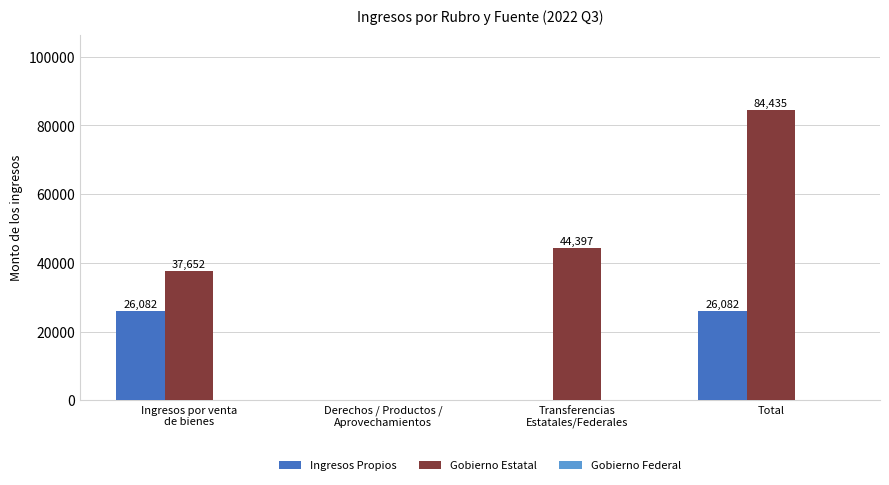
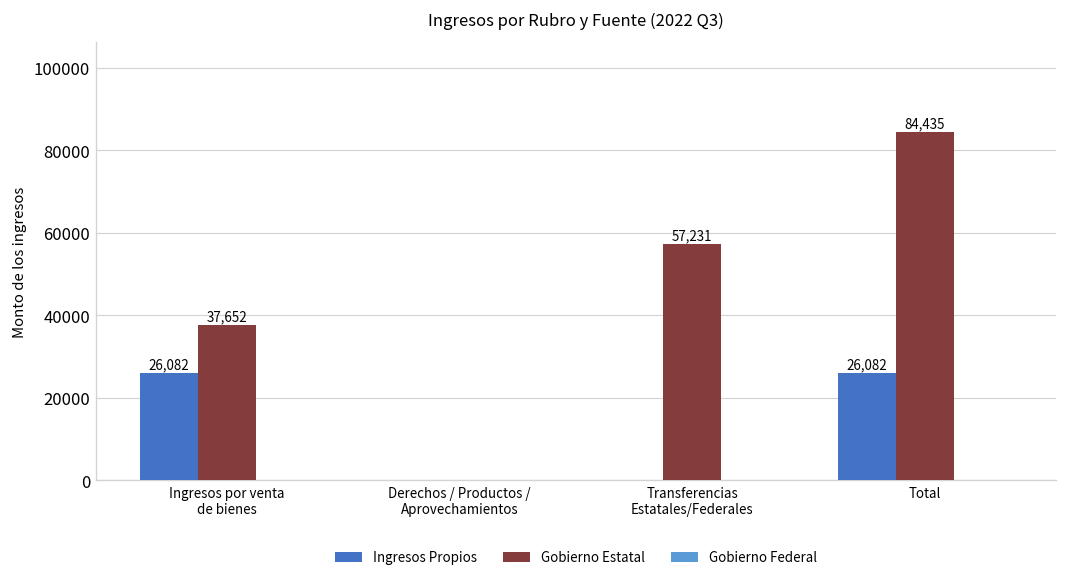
  {
    "Gobierno Estatal": {
      "Ingresos por venta de bienes": "37,652",
-     "Transferencias Estatales/Federales": "44,397",
+     "Transferencias Estatales/Federales": "57,231",
      "Total": "84,435"
    }
  }
